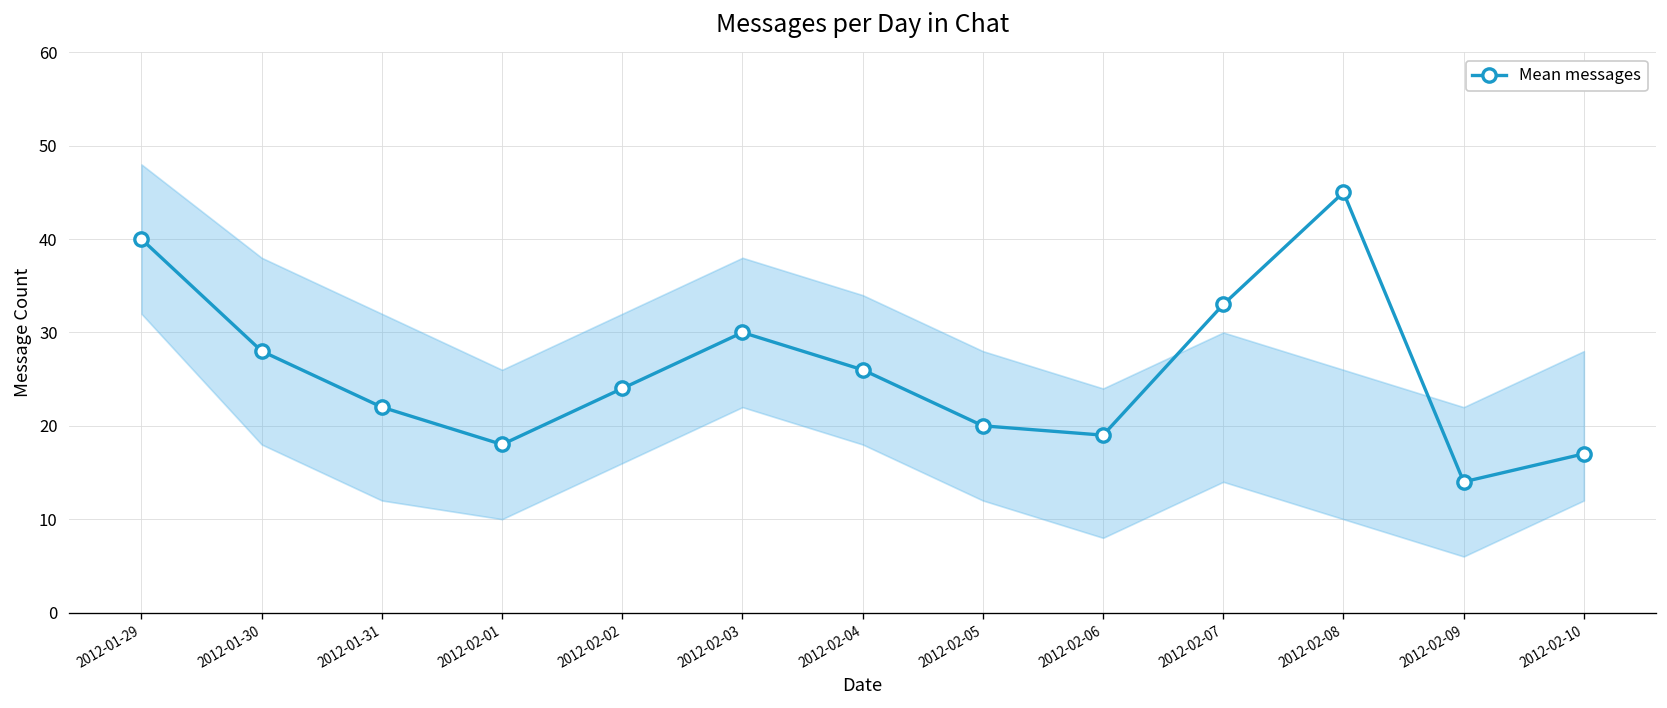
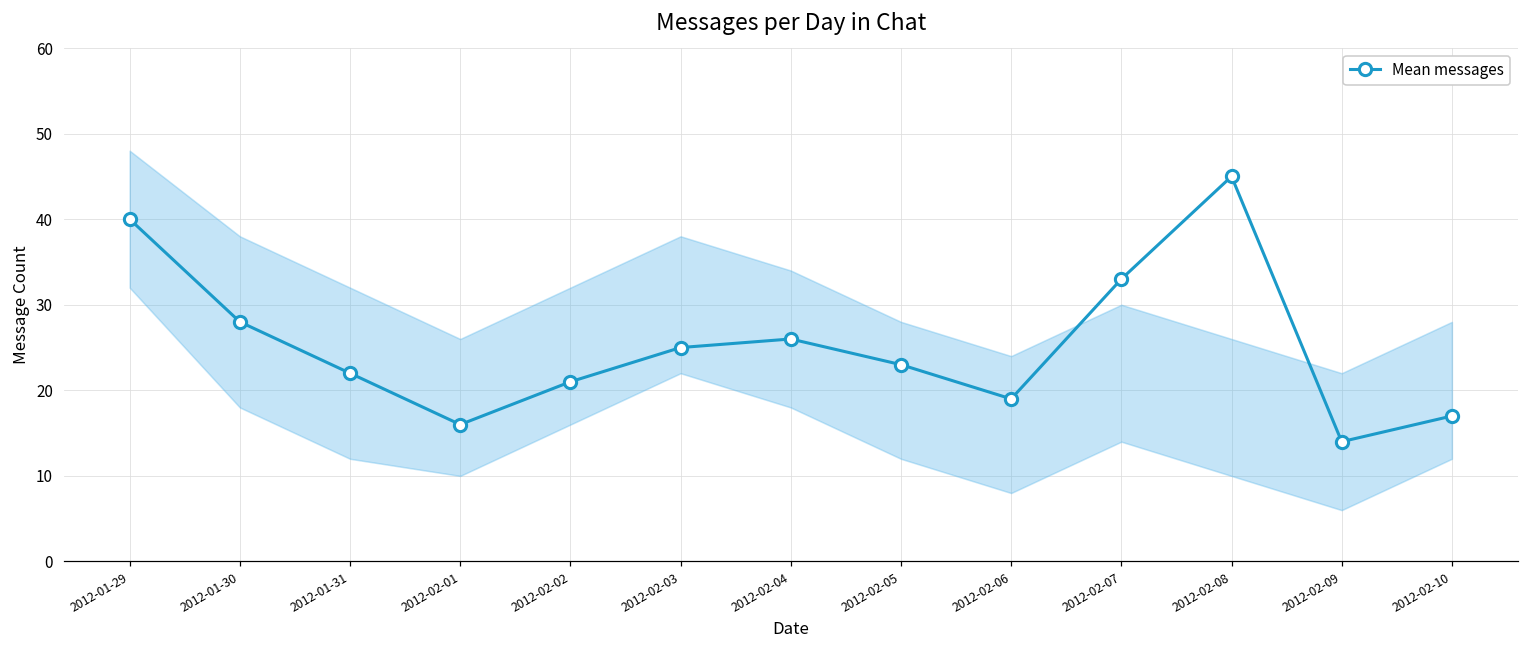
  {
    "Mean messages": {
      "2012-01-29": 40,
      "2012-01-30": 28,
      "2012-01-31": 22,
-     "2012-02-01": 18,
-     "2012-02-02": 24,
-     "2012-02-03": 30,
+     "2012-02-01": 16,
+     "2012-02-02": 21,
+     "2012-02-03": 25,
      "2012-02-04": 26,
-     "2012-02-05": 20,
+     "2012-02-05": 23,
      "2012-02-06": 19,
      "2012-02-07": 33,
      "2012-02-08": 45,
      "2012-02-09": 14,
      "2012-02-10": 17
    }
  }
